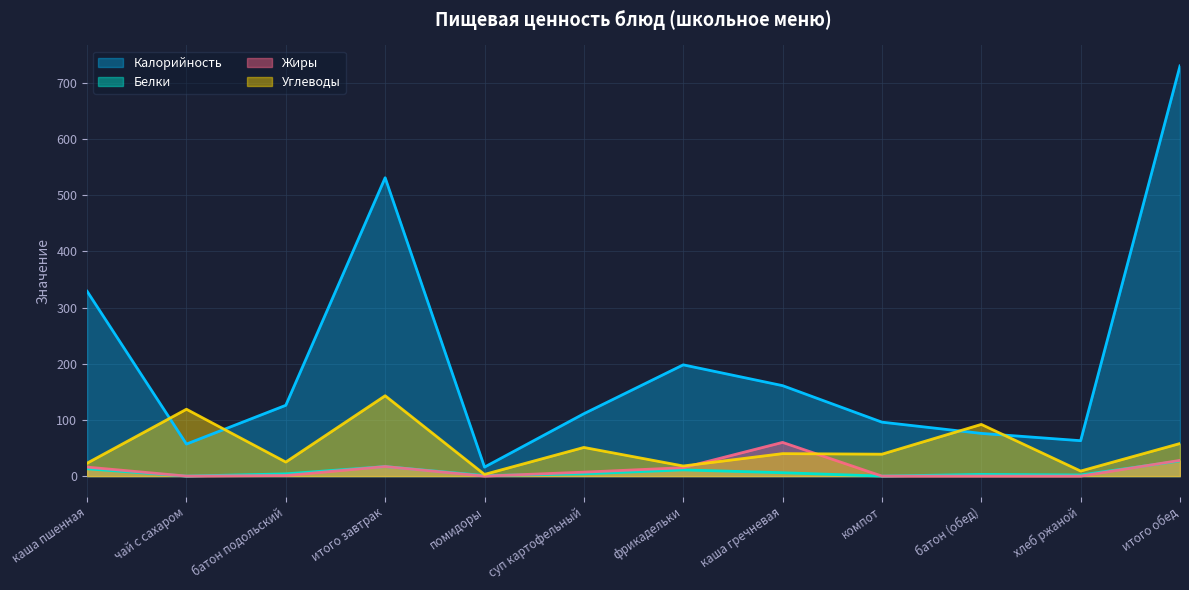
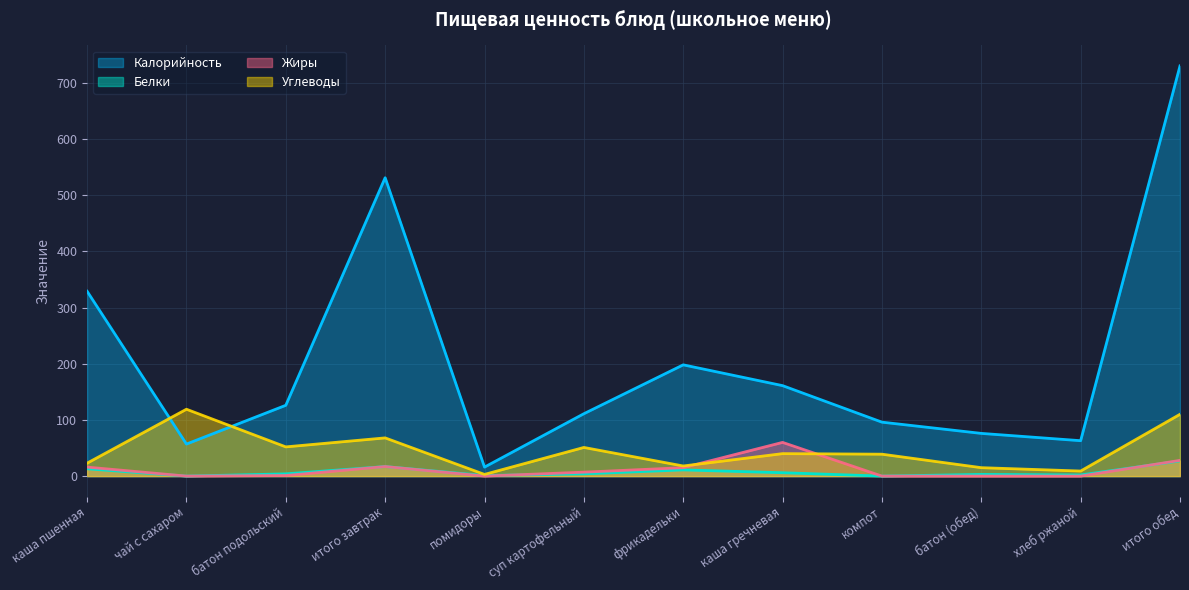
  {
    "Жиры": {
      "каша гречневая": 60
    },
    "Углеводы": {
      "каша пшенная": 20,
      "чай с сахаром": 120,
-     "батон подольский": 30,
-     "итого завтрак": 140,
+     "батон подольский": 50,
+     "итого завтрак": 70,
      "суп картофельный": 50,
      "каша гречневая": 40,
      "компот": 40,
-     "батон (обед)": 90,
+     "батон (обед)": 20,
      "хлеб ржаной": 10,
-     "итого обед": 60
+     "итого обед": 110
    }
  }
